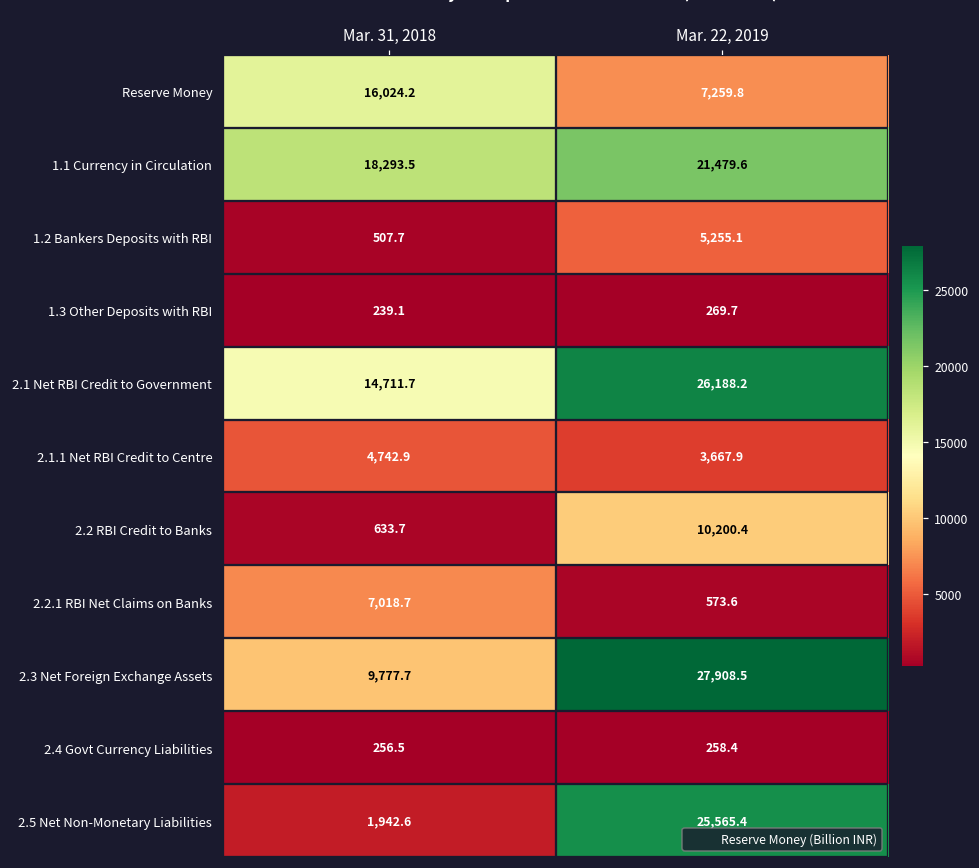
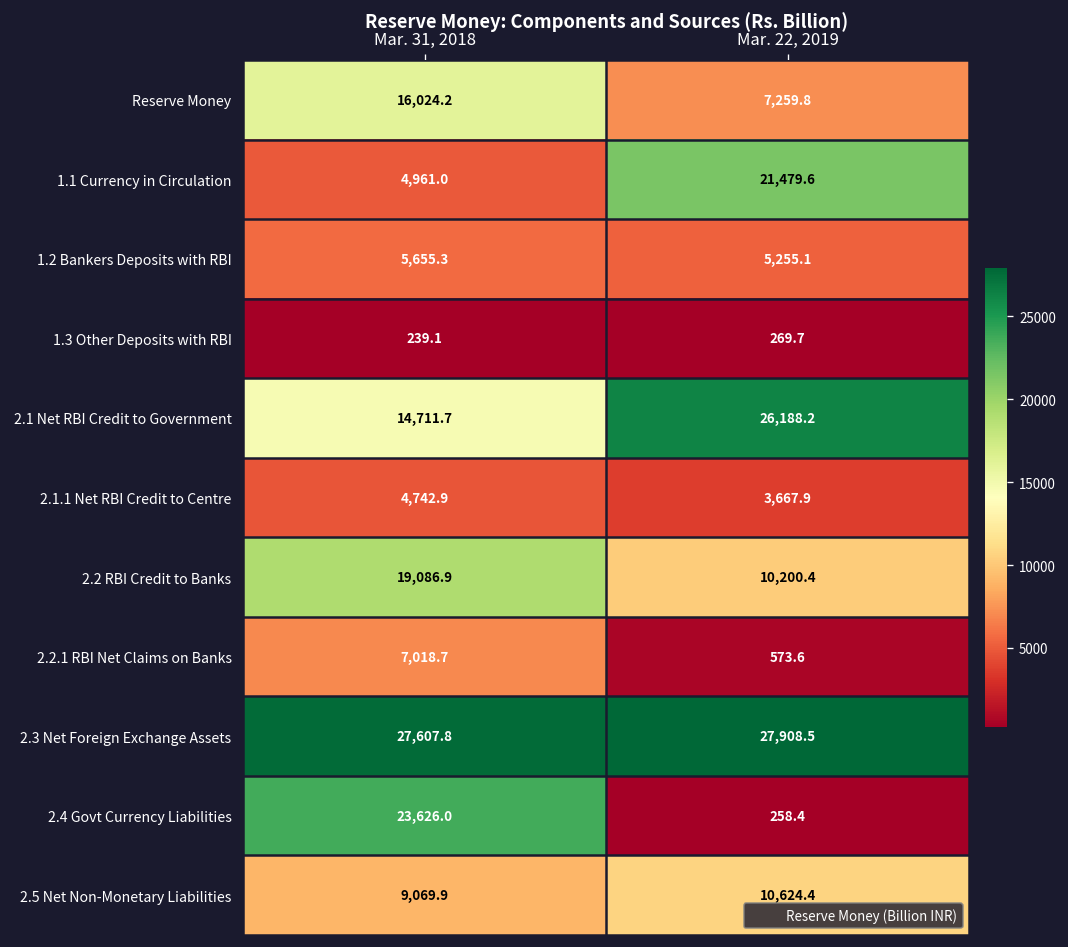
  {
    "Reserve Money": {
      "Mar. 31, 2018": "16,024.2",
      "Mar. 22, 2019": "7,259.8"
    },
    "1.1 Currency in Circulation": {
-     "Mar. 31, 2018": "18,293.5",
+     "Mar. 31, 2018": "4,961.0",
      "Mar. 22, 2019": "21,479.6"
    },
    "1.2 Bankers Deposits with RBI": {
-     "Mar. 31, 2018": "507.7",
+     "Mar. 31, 2018": "5,655.3",
      "Mar. 22, 2019": "5,255.1"
    },
    "1.3 Other Deposits with RBI": {
      "Mar. 31, 2018": "239.1",
      "Mar. 22, 2019": "269.7"
    },
    "2.1 Net RBI Credit to Government": {
      "Mar. 31, 2018": "14,711.7",
      "Mar. 22, 2019": "26,188.2"
    },
    "2.1.1 Net RBI Credit to Centre": {
      "Mar. 31, 2018": "4,742.9",
      "Mar. 22, 2019": "3,667.9"
    },
    "2.2 RBI Credit to Banks": {
-     "Mar. 31, 2018": "633.7",
+     "Mar. 31, 2018": "19,086.9",
      "Mar. 22, 2019": "10,200.4"
    },
    "2.2.1 RBI Net Claims on Banks": {
      "Mar. 31, 2018": "7,018.7",
      "Mar. 22, 2019": "573.6"
    },
    "2.3 Net Foreign Exchange Assets": {
-     "Mar. 31, 2018": "9,777.7",
+     "Mar. 31, 2018": "27,607.8",
      "Mar. 22, 2019": "27,908.5"
    },
    "2.4 Govt Currency Liabilities": {
-     "Mar. 31, 2018": "256.5",
+     "Mar. 31, 2018": "23,626.0",
      "Mar. 22, 2019": "258.4"
    },
    "2.5 Net Non-Monetary Liabilities": {
-     "Mar. 31, 2018": "1,942.6",
-     "Mar. 22, 2019": "25,565.4"
+     "Mar. 31, 2018": "9,069.9",
+     "Mar. 22, 2019": "10,624.4"
    }
  }
